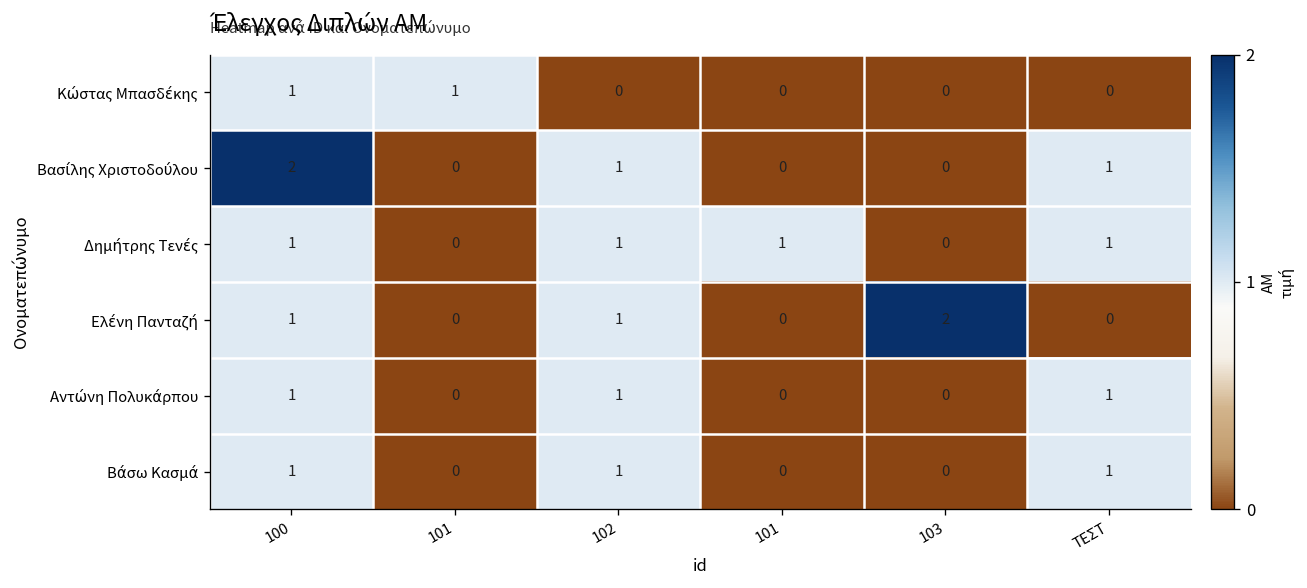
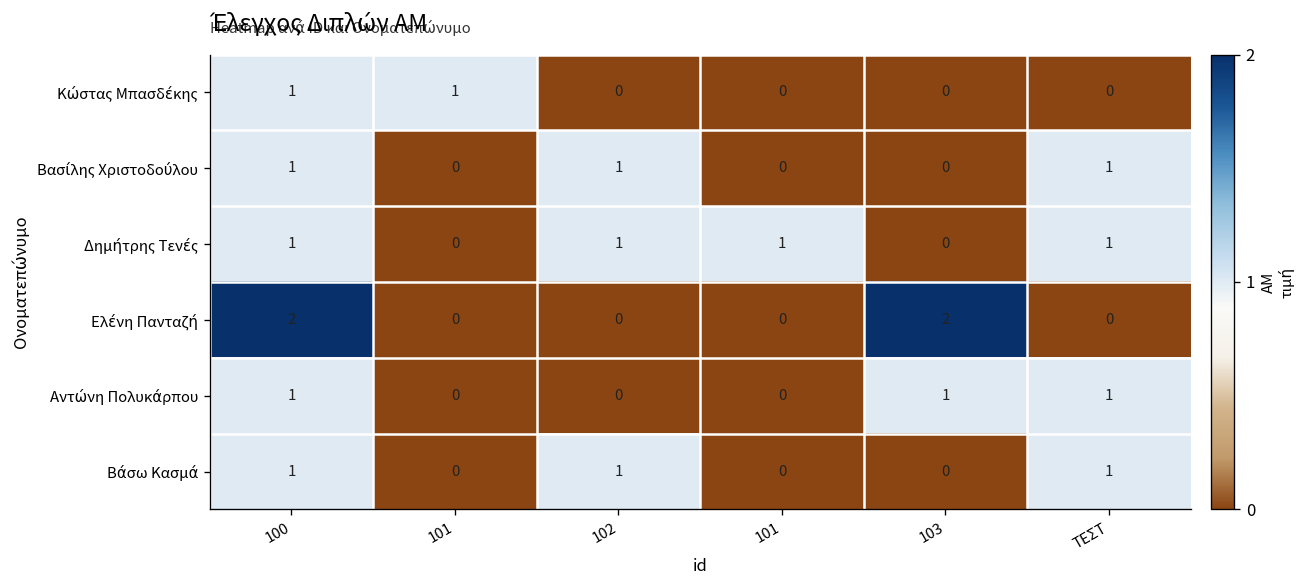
  {
    "Κώστας Μπασδέκης": {
      "100": 1,
      "102": 0,
      "103": 0,
      "ΤΕΣΤ": 0
    },
    "Βασίλης Χριστοδούλου": {
-     "100": 2,
+     "100": 1,
      "102": 1,
      "103": 0,
      "ΤΕΣΤ": 1
    },
    "Δημήτρης Τενές": {
      "100": 1,
      "102": 1,
      "103": 0,
      "ΤΕΣΤ": 1
    },
    "Ελένη Πανταζή": {
-     "100": 1,
-     "102": 1,
+     "100": 2,
+     "102": 0,
      "103": 2,
      "ΤΕΣΤ": 0
    },
    "Αντώνη Πολυκάρπου": {
      "100": 1,
-     "102": 1,
-     "103": 0,
+     "102": 0,
+     "103": 1,
      "ΤΕΣΤ": 1
    },
    "Βάσω Κασμά": {
      "100": 1,
      "102": 1,
      "103": 0,
      "ΤΕΣΤ": 1
    }
  }
